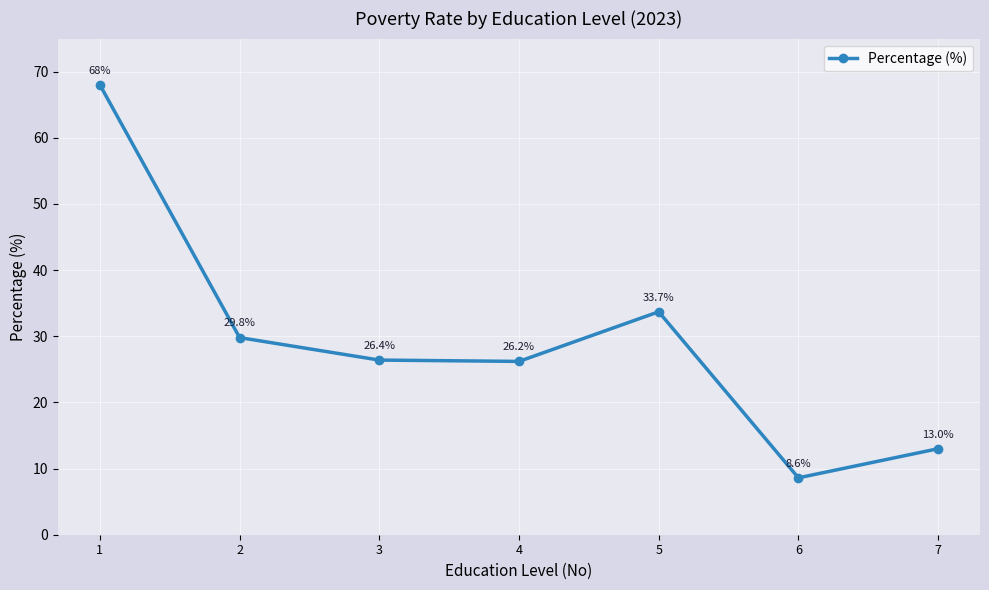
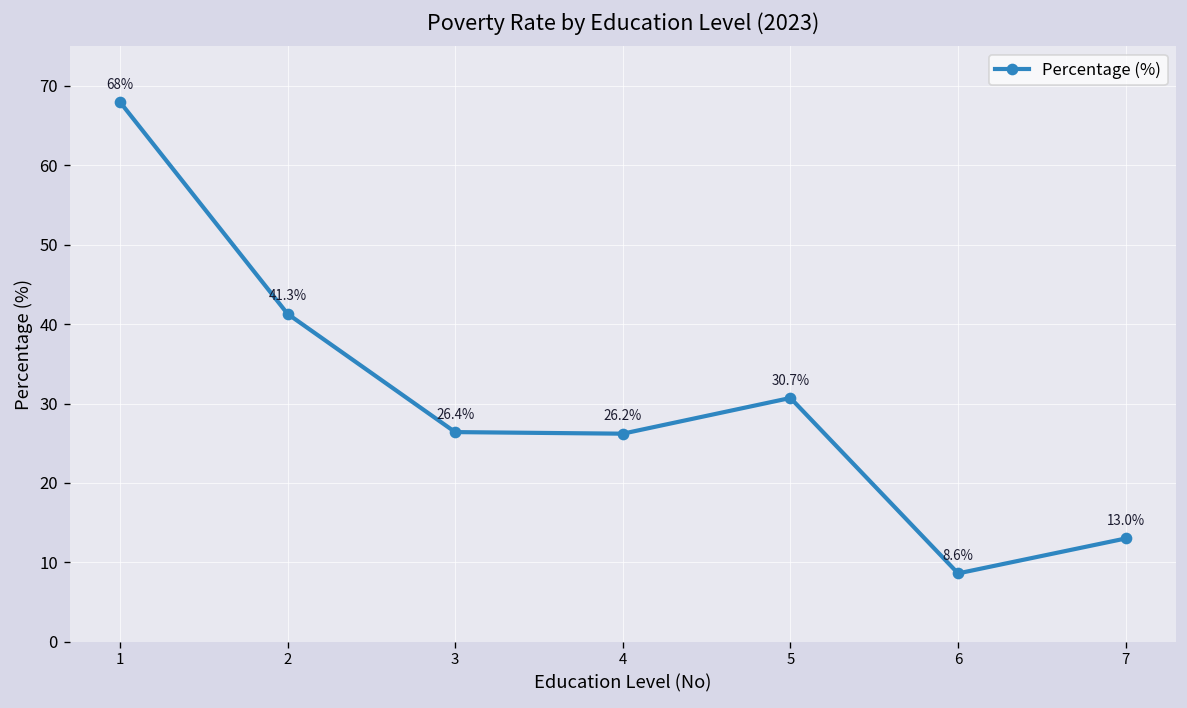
  {
    "1": "68%",
-   "2": "29.8%",
+   "2": "41.3%",
    "3": "26.4%",
    "4": "26.2%",
-   "5": "33.7%",
+   "5": "30.7%",
    "6": "8.6%",
    "7": "13.0%"
  }
